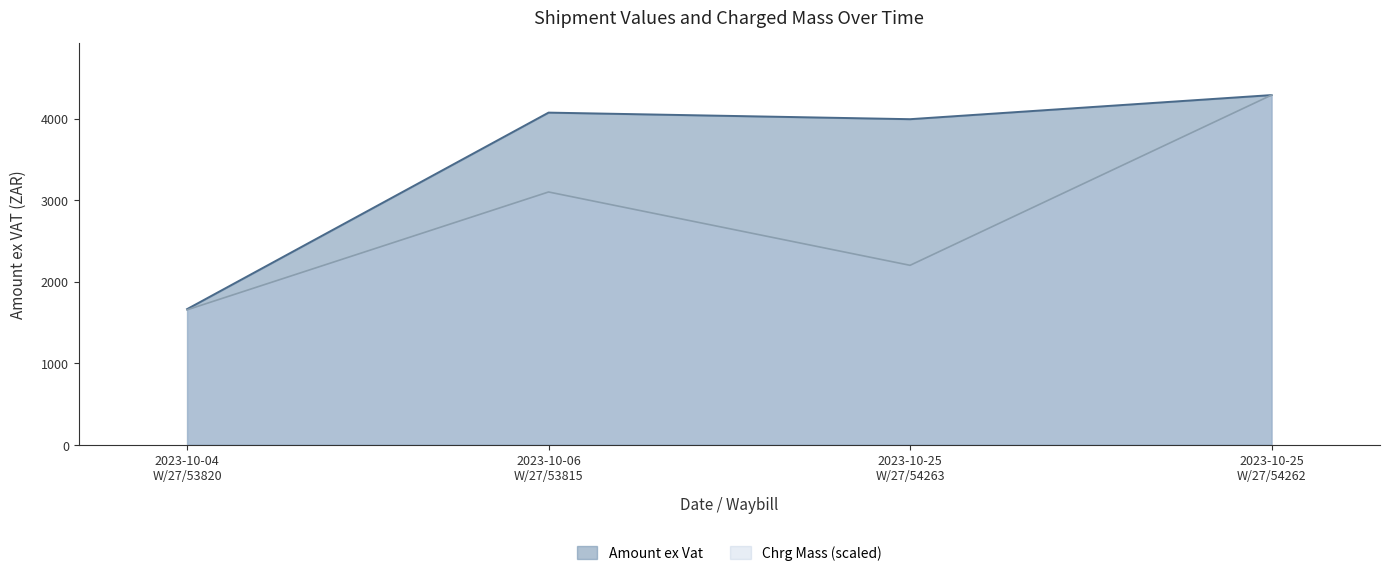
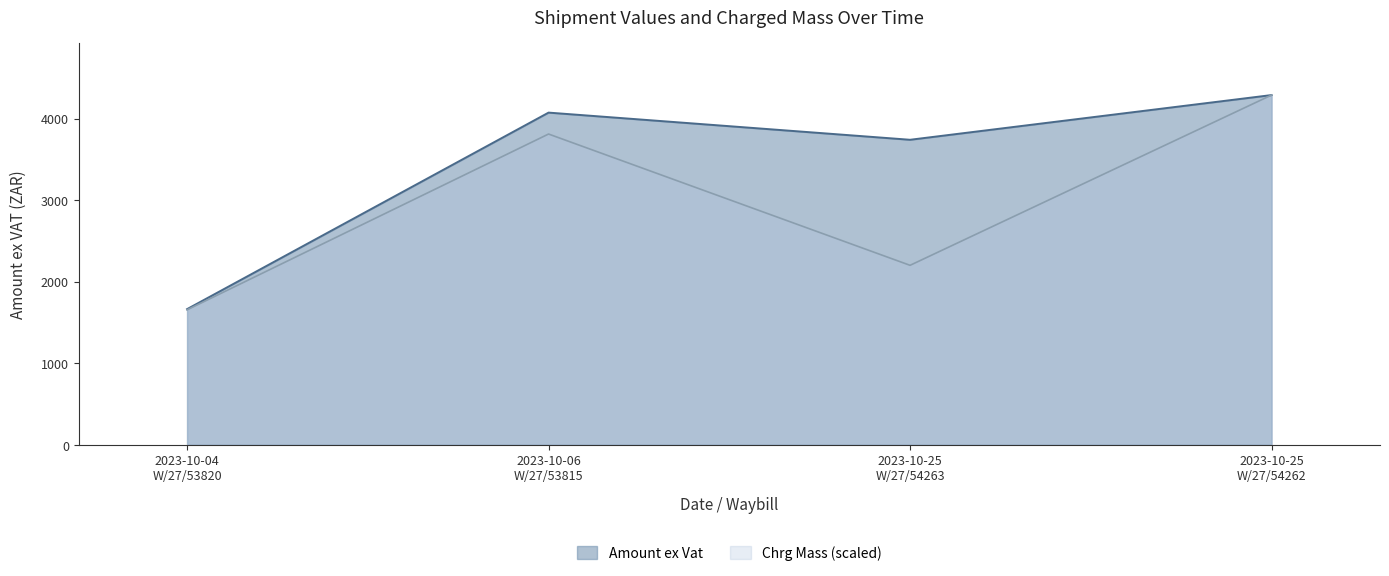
  {
    "Amount ex Vat": {
      "2023-10-06 W/27/53815": 4100,
-     "2023-10-25 W/27/54263": 4000
+     "2023-10-25 W/27/54263": 3700
    },
    "Chrg Mass (scaled)": {
-     "2023-10-06 W/27/53815": 3100,
+     "2023-10-06 W/27/53815": 3800,
      "2023-10-25 W/27/54263": 2200
    }
  }
